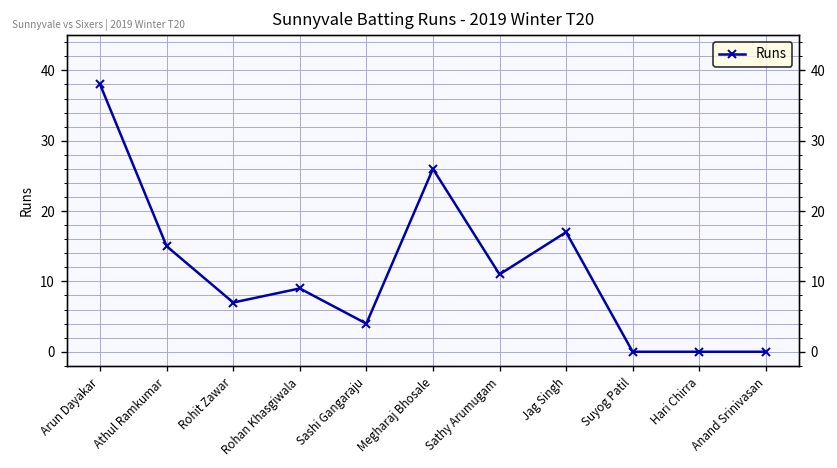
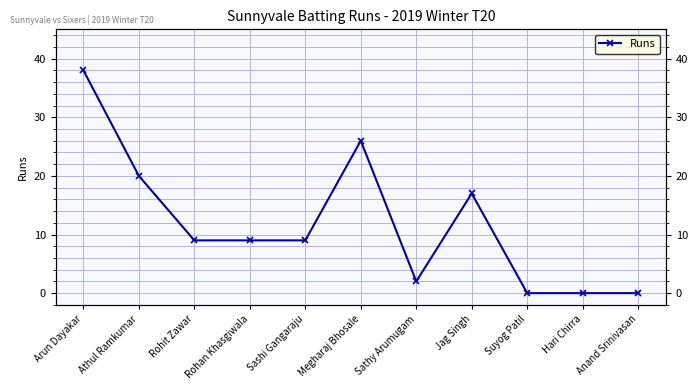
  {
    "Arun Dayakar": 38,
-   "Athul Ramkumar": 15,
-   "Rohit Zawar": 7,
+   "Athul Ramkumar": 20,
+   "Rohit Zawar": 9,
    "Rohan Khasgiwala": 9,
-   "Sashi Gangaraju": 4,
+   "Sashi Gangaraju": 9,
    "Megharaj Bhosale": 26,
-   "Sathy Arumugam": 11,
+   "Sathy Arumugam": 2,
    "Jag Singh": 17,
    "Suyog Patil": 0,
    "Hari Chirra": 0,
    "Anand Srinivasan": 0
  }
